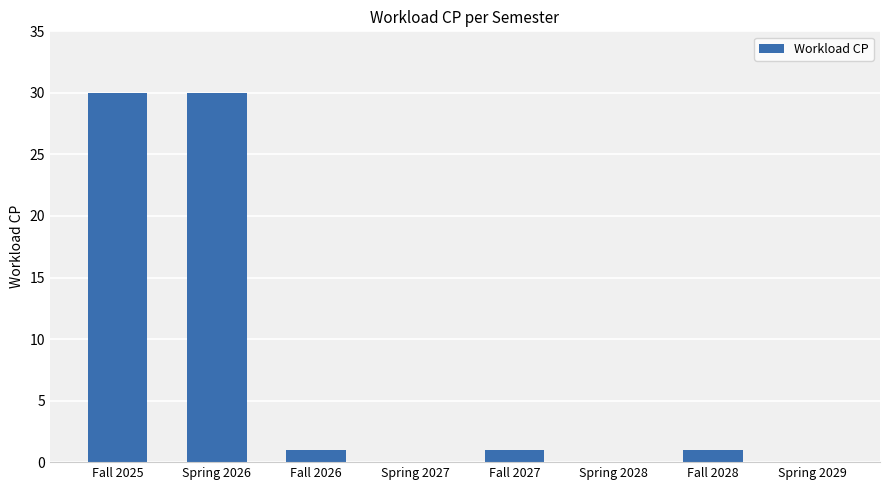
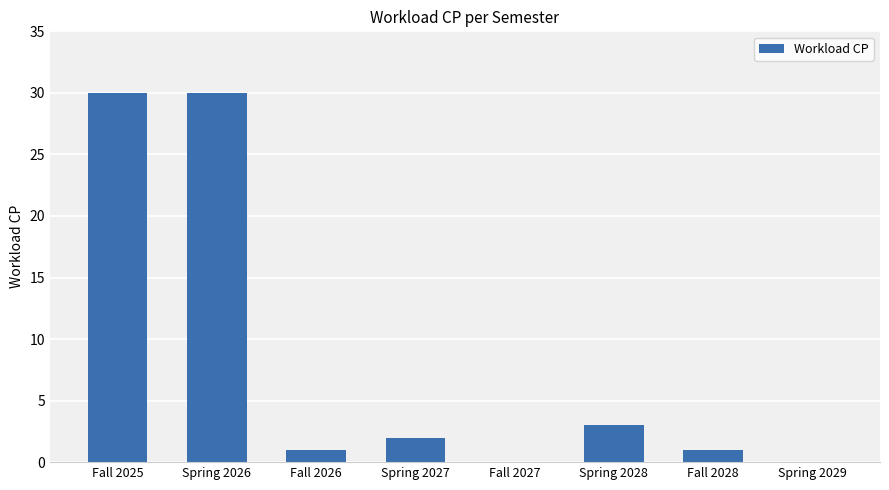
  {
    "Fall 2025": 30,
    "Spring 2026": 30,
    "Fall 2026": 1,
-   "Spring 2027": 0,
-   "Fall 2027": 1,
-   "Spring 2028": 0,
+   "Spring 2027": 2,
+   "Fall 2027": 0,
+   "Spring 2028": 3,
    "Fall 2028": 1,
    "Spring 2029": 0
  }
